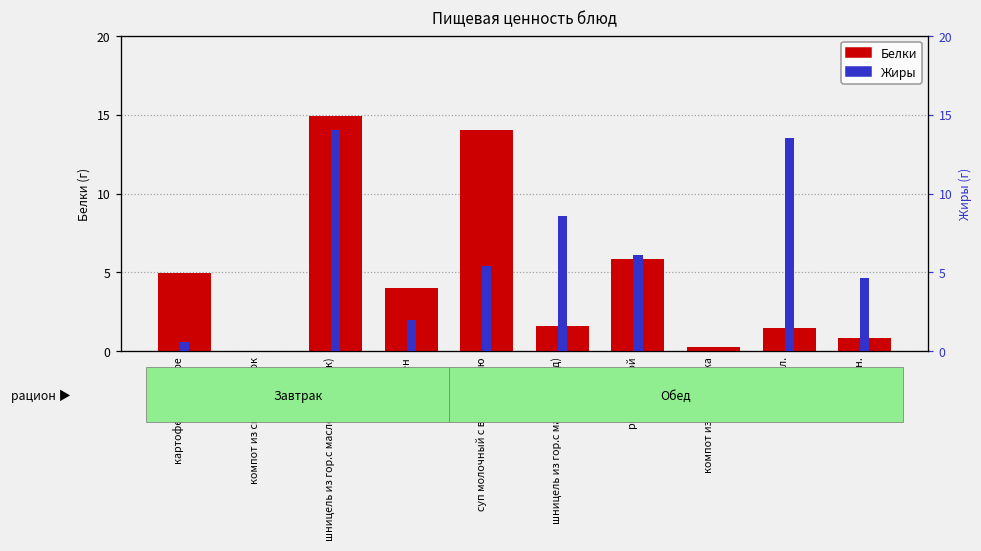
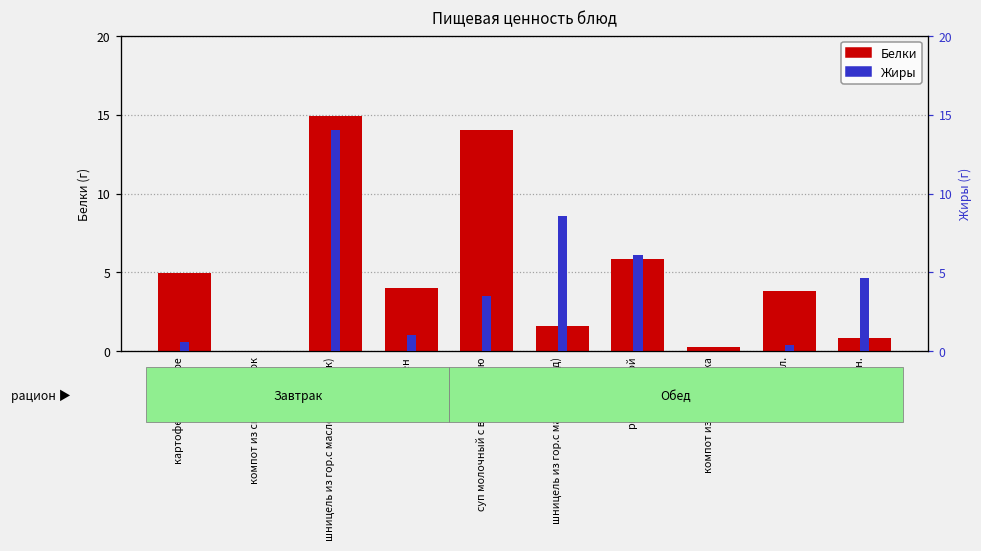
  {
    "Белки": {
      "картофельное пюре": 5.0,
      "компот из свежих яблок": 0.0,
      "шницель из гор.с маслом (завтрак)": 14.9,
      "гематоген": 4.0,
      "суп молочный с вермишелью": 14.0,
      "шницель из гор.с маслом (обед)": 1.6,
      "рис отварной": 5.8,
      "компот из шиповника": 0.3,
-     "хлеб бел.": 1.5,
+     "хлеб бел.": 3.8,
      "хлеб черн.": 0.8
    },
    "Жиры": {
      "картофельное пюре": 0.6,
      "компот из свежих яблок": 0.0,
      "шницель из гор.с маслом (завтрак)": 14.0,
-     "гематоген": 2,
-     "суп молочный с вермишелью": 5.4,
+     "гематоген": 1,
+     "суп молочный с вермишелью": 3.5,
      "шницель из гор.с маслом (обед)": 8.6,
      "рис отварной": 6.1,
-     "хлеб бел.": 13.5,
+     "хлеб бел.": 0.4,
      "хлеб черн.": 4.6
    }
  }
